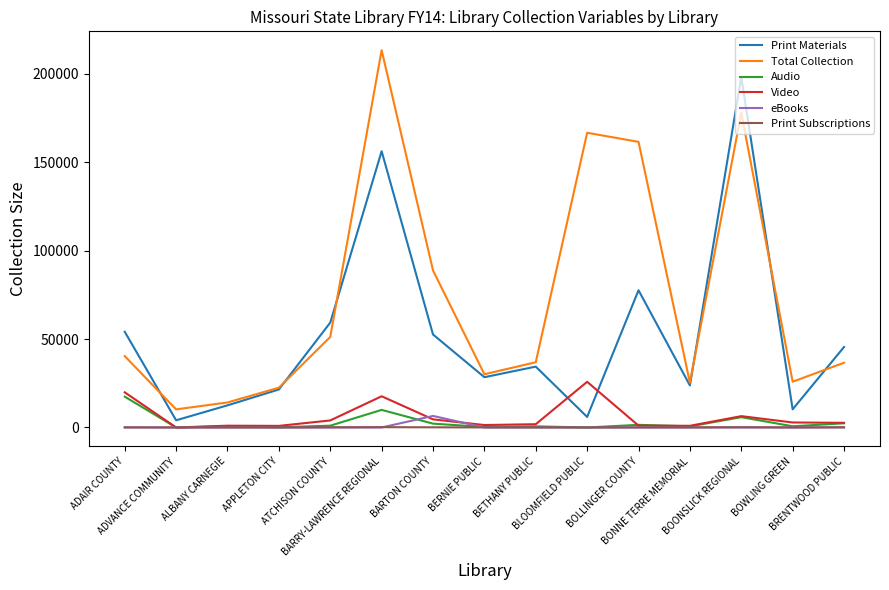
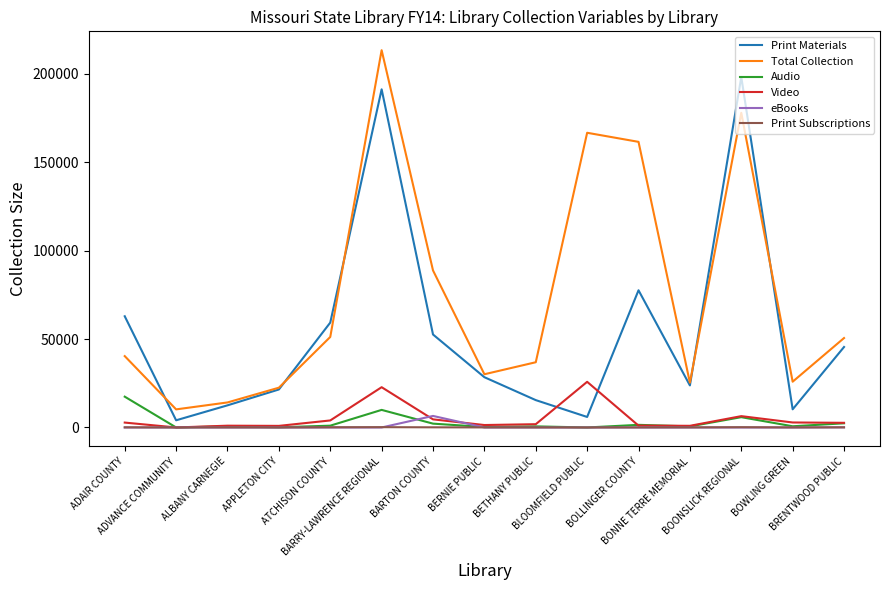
  {
    "Print Materials": {
-     "ADAIR COUNTY": 54000,
+     "ADAIR COUNTY": 63000,
      "ADVANCE COMMUNITY": 4000,
      "ALBANY CARNEGIE": 13000,
      "ATCHISON COUNTY": 59000,
-     "BARRY-LAWRENCE REGIONAL": 156000,
+     "BARRY-LAWRENCE REGIONAL": 191000,
      "BARTON COUNTY": 53000,
      "BERNIE PUBLIC": 28000,
-     "BETHANY PUBLIC": 34000,
+     "BETHANY PUBLIC": 15000,
      "BLOOMFIELD PUBLIC": 6000,
      "BOLLINGER COUNTY": 78000,
      "BONNE TERRE MEMORIAL": 24000,
      "BOWLING GREEN": 10000,
      "BRENTWOOD PUBLIC": 45000
    },
    "Total Collection": {
      "ADAIR COUNTY": 40000,
      "ADVANCE COMMUNITY": 10000,
      "ALBANY CARNEGIE": 14000,
      "ATCHISON COUNTY": 51000,
      "BARRY-LAWRENCE REGIONAL": 213000,
      "BARTON COUNTY": 89000,
      "BERNIE PUBLIC": 30000,
      "BETHANY PUBLIC": 37000,
      "BLOOMFIELD PUBLIC": 167000,
      "BOLLINGER COUNTY": 161000,
      "BONNE TERRE MEMORIAL": 25000,
      "BOWLING GREEN": 26000,
-     "BRENTWOOD PUBLIC": 37000
+     "BRENTWOOD PUBLIC": 51000
    },
    "Audio": {
      "ADAIR COUNTY": 17000,
      "BARRY-LAWRENCE REGIONAL": 10000,
      "BARTON COUNTY": 2000
    },
    "Video": {
-     "ADAIR COUNTY": 20000,
+     "ADAIR COUNTY": 3000,
      "ATCHISON COUNTY": 4000,
-     "BARRY-LAWRENCE REGIONAL": 18000,
+     "BARRY-LAWRENCE REGIONAL": 23000,
      "BARTON COUNTY": 5000,
      "BLOOMFIELD PUBLIC": 26000,
      "BOWLING GREEN": 3000
    },
    "eBooks": {
      "BARTON COUNTY": 7000
    },
    "Print Subscriptions": {
      "BARTON COUNTY": 0
    }
  }
